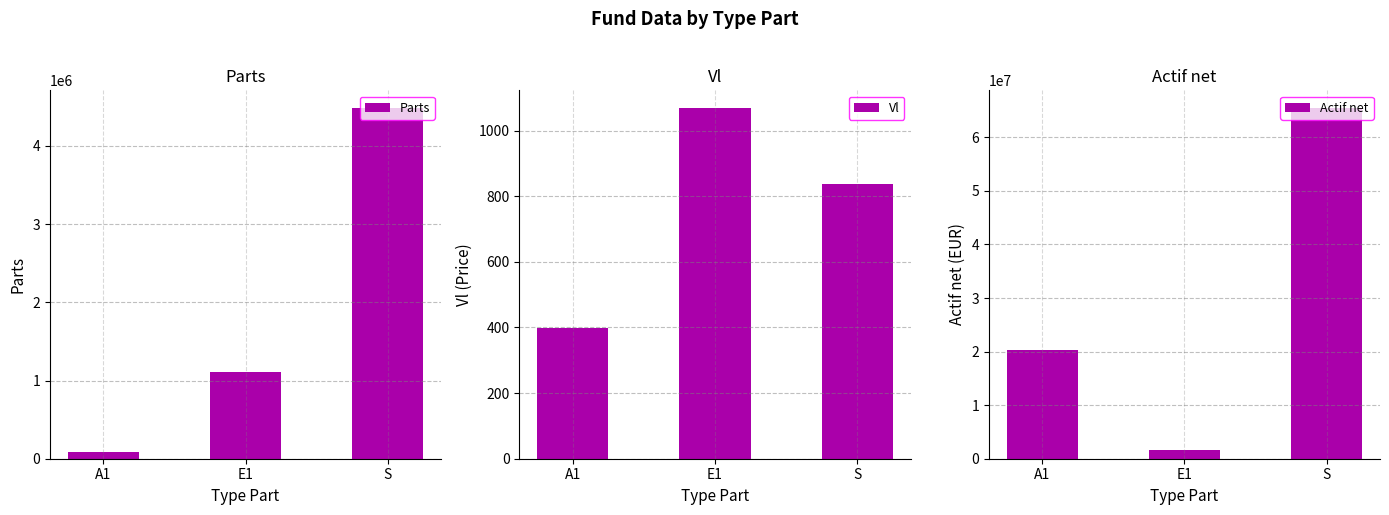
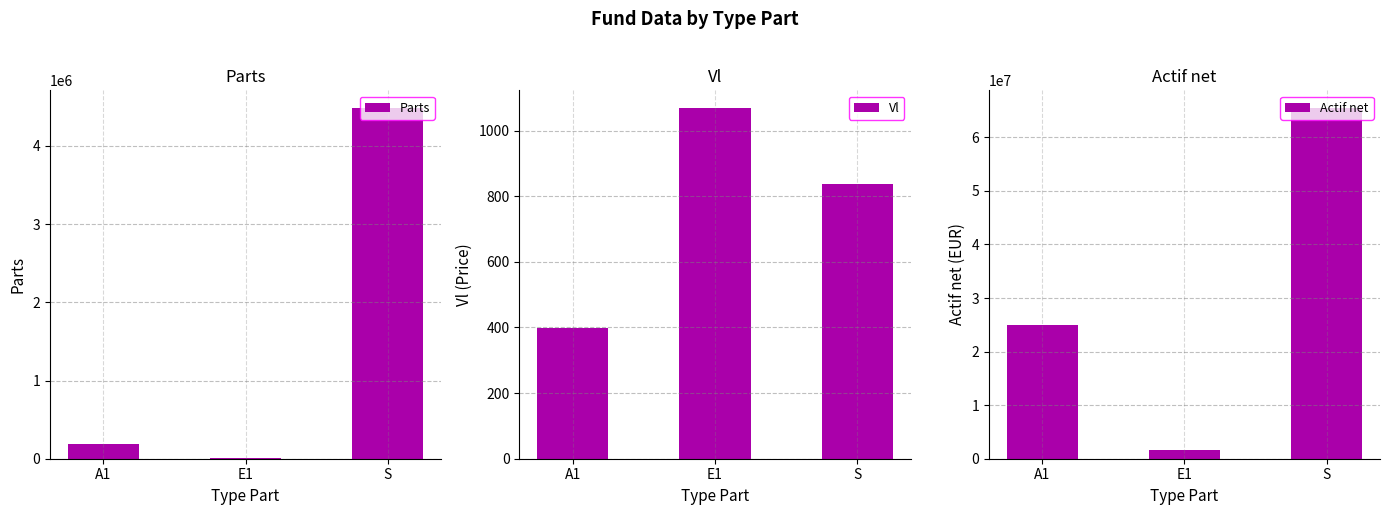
  {
    "Parts": {
-     "A1": 100000,
-     "E1": 1100000
+     "A1": 200000,
+     "E1": 0
    },
    "Vl": {
      "A1": 400,
      "E1": 1070,
      "S": 840
    },
    "Actif net": {
-     "A1": 20000000,
+     "A1": 25000000,
      "E1": 2000000
    }
  }
